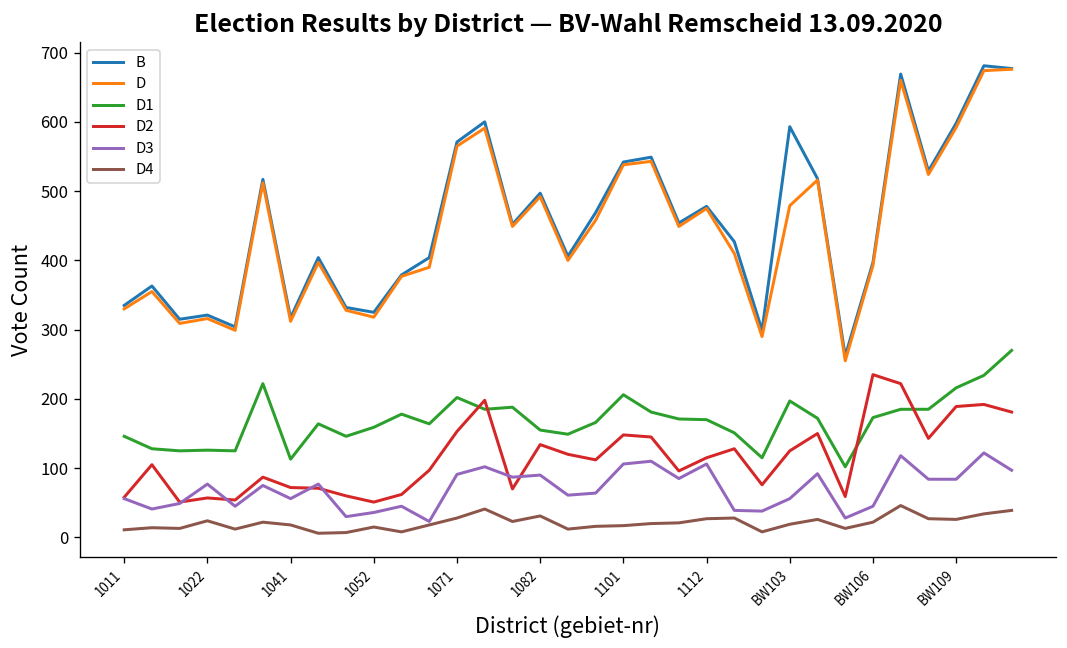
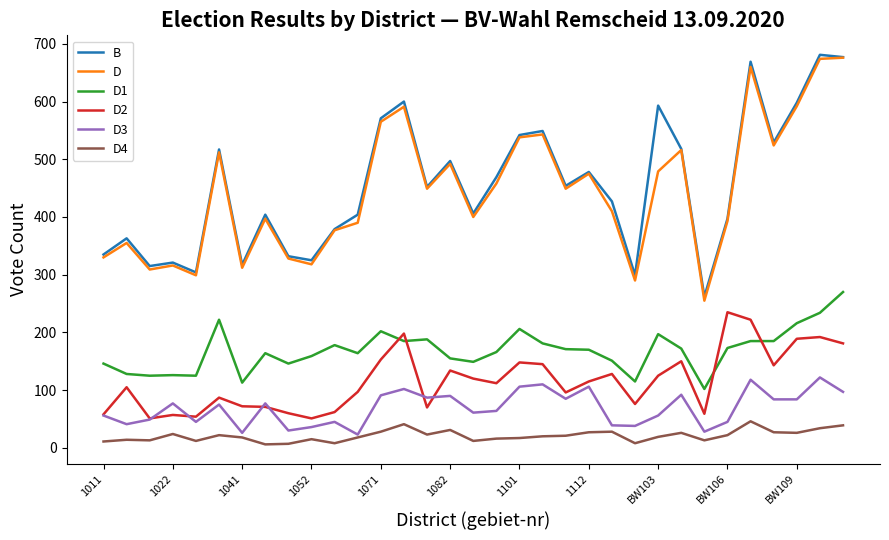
  {
    "B": {
      "1011": 340,
      "1022": 320,
      "1041": 320,
      "1052": 330,
      "1071": 570,
      "1082": 500,
      "BW103": 590,
      "BW109": 600
    },
    "D": {
      "1011": 330,
      "1022": 320,
      "1041": 310,
      "1052": 320,
      "1071": 570,
      "1082": 490,
      "BW103": 480,
      "BW109": 590
    },
    "D1": {
      "1011": 150,
      "1022": 130,
      "1041": 110,
      "1052": 160,
      "1071": 200,
      "1082": 160,
      "1101": 210,
      "1112": 170,
      "BW103": 200,
      "BW106": 170,
      "BW109": 220
    },
    "D2": {
      "1022": 60,
      "1041": 70,
      "1052": 50,
      "1071": 150,
      "1082": 130,
      "1101": 150,
      "1112": 120,
      "BW103": 130,
      "BW106": 240,
      "BW109": 190
    },
    "D3": {
      "1022": 80,
-     "1041": 60,
+     "1041": 30,
      "1052": 40,
      "1071": 90,
      "1082": 90,
      "1101": 110,
      "1112": 110,
      "BW103": 60,
      "BW106": 50,
      "BW109": 80
    },
    "D4": {
      "1011": 10,
      "1022": 20,
      "1041": 20,
      "1052": 20,
      "1071": 30,
      "1082": 30,
      "1101": 20,
      "1112": 30,
      "BW103": 20,
      "BW106": 20,
      "BW109": 30
    }
  }
